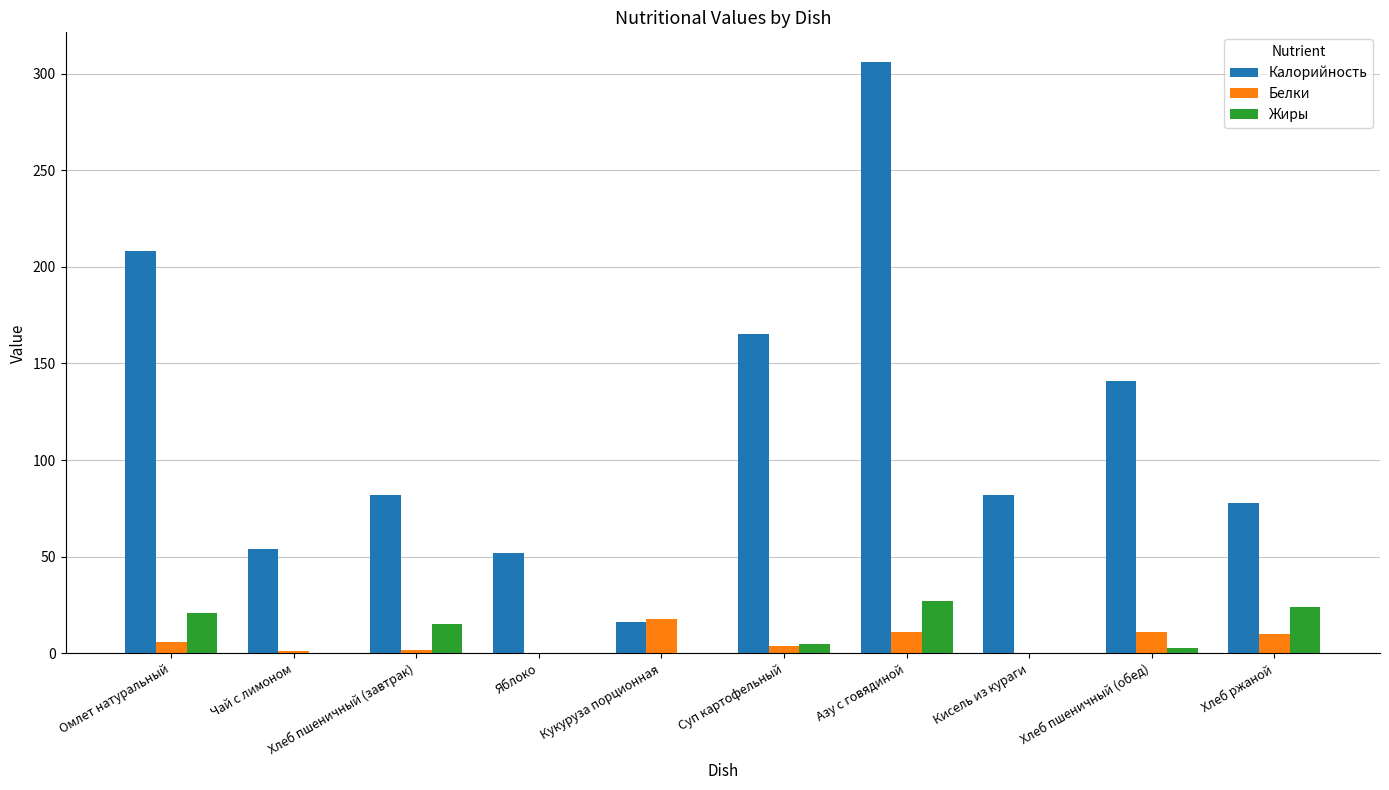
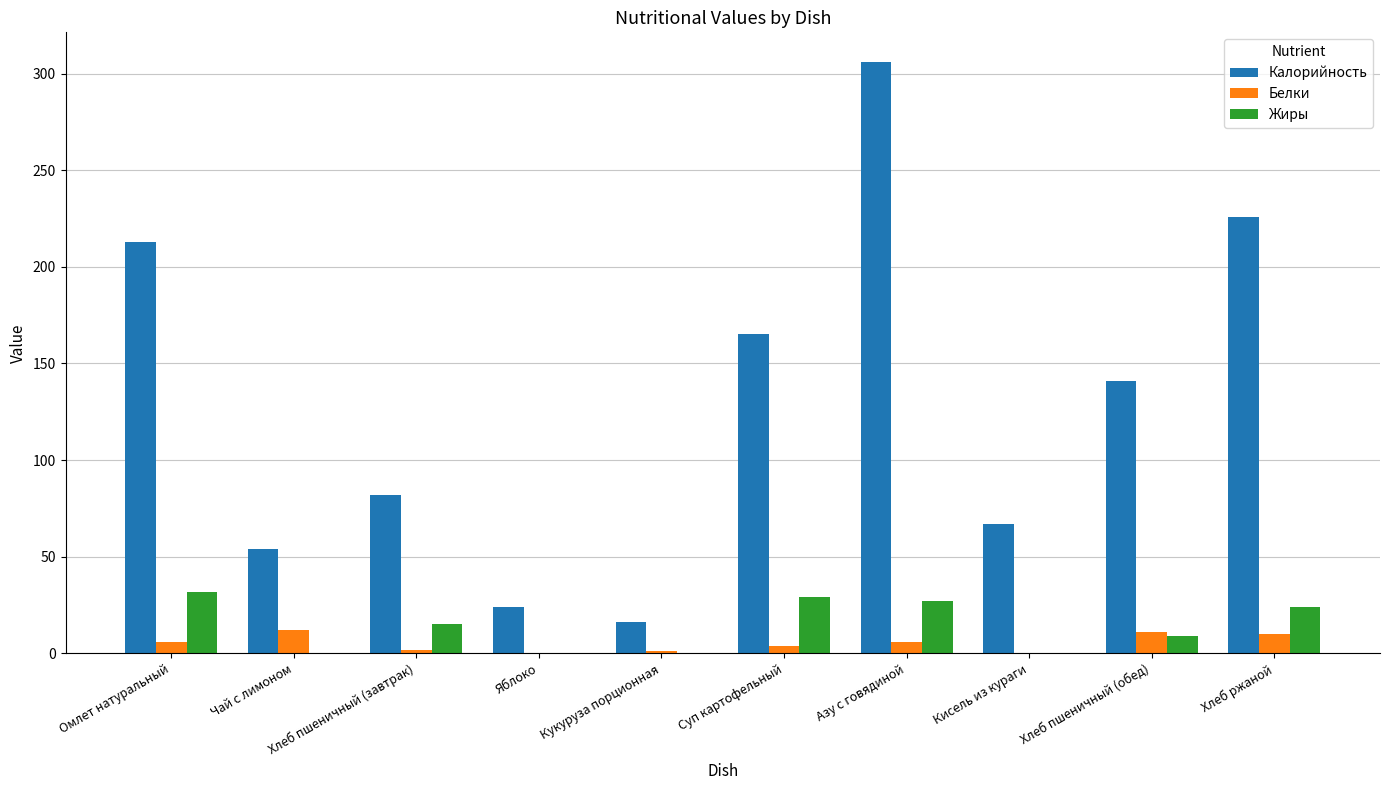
  {
    "Калорийность": {
-     "Омлет натуральный": 208,
+     "Омлет натуральный": 213,
      "Чай с лимоном": 54,
      "Хлеб пшеничный (завтрак)": 82,
-     "Яблоко": 52,
+     "Яблоко": 24,
      "Кукуруза порционная": 16,
      "Суп картофельный": 165,
      "Азу с говядиной": 306,
-     "Кисель из кураги": 82,
+     "Кисель из кураги": 67,
      "Хлеб пшеничный (обед)": 141,
-     "Хлеб ржаной": 78
+     "Хлеб ржаной": 226
    },
    "Белки": {
      "Омлет натуральный": 6,
-     "Чай с лимоном": 1,
+     "Чай с лимоном": 12,
      "Хлеб пшеничный (завтрак)": 2,
      "Яблоко": 0,
-     "Кукуруза порционная": 18,
+     "Кукуруза порционная": 1,
      "Суп картофельный": 4,
-     "Азу с говядиной": 11,
+     "Азу с говядиной": 6,
      "Кисель из кураги": 0,
      "Хлеб пшеничный (обед)": 11,
      "Хлеб ржаной": 10
    },
    "Жиры": {
-     "Омлет натуральный": 21,
+     "Омлет натуральный": 32,
      "Чай с лимоном": 0,
      "Хлеб пшеничный (завтрак)": 15,
      "Яблоко": 0,
      "Кукуруза порционная": 0,
-     "Суп картофельный": 5,
+     "Суп картофельный": 29,
      "Азу с говядиной": 27,
      "Кисель из кураги": 0,
-     "Хлеб пшеничный (обед)": 3,
+     "Хлеб пшеничный (обед)": 9,
      "Хлеб ржаной": 24
    }
  }
